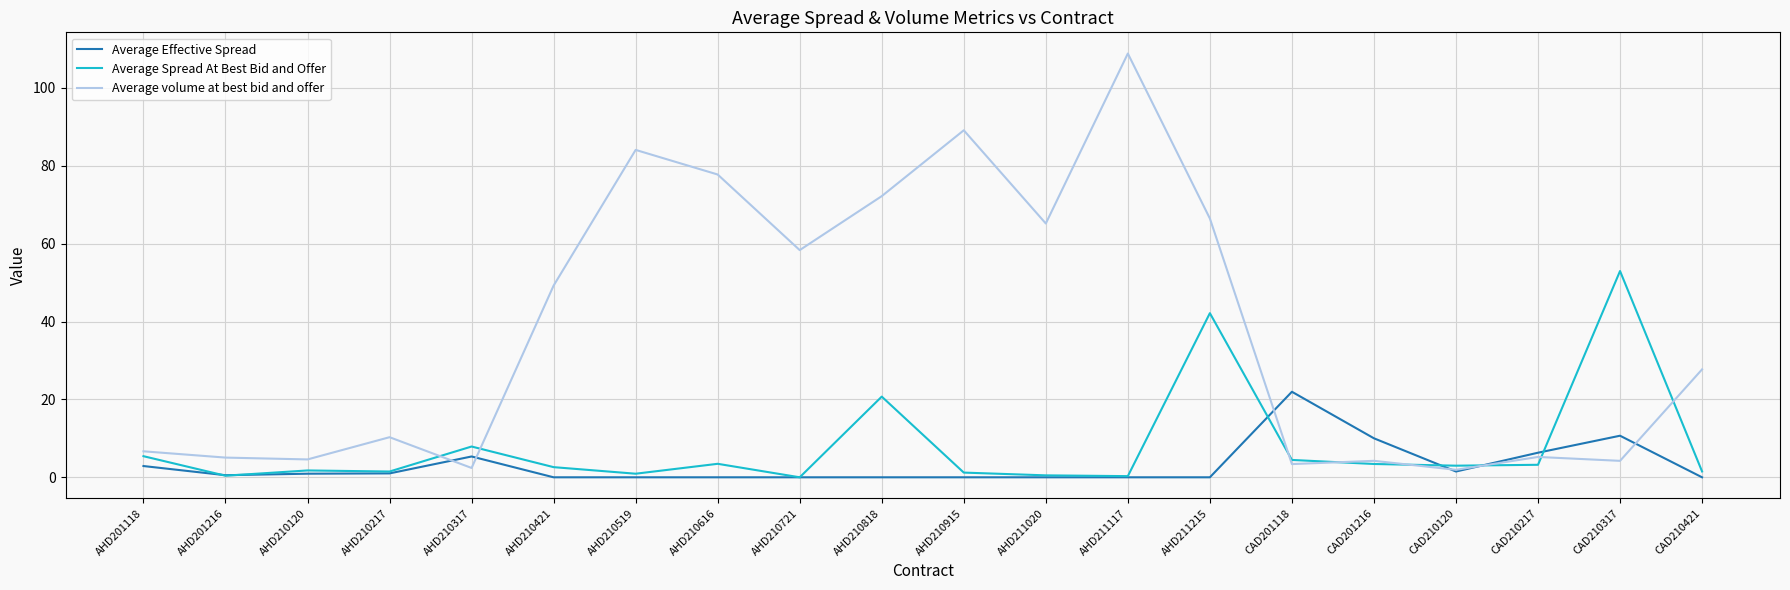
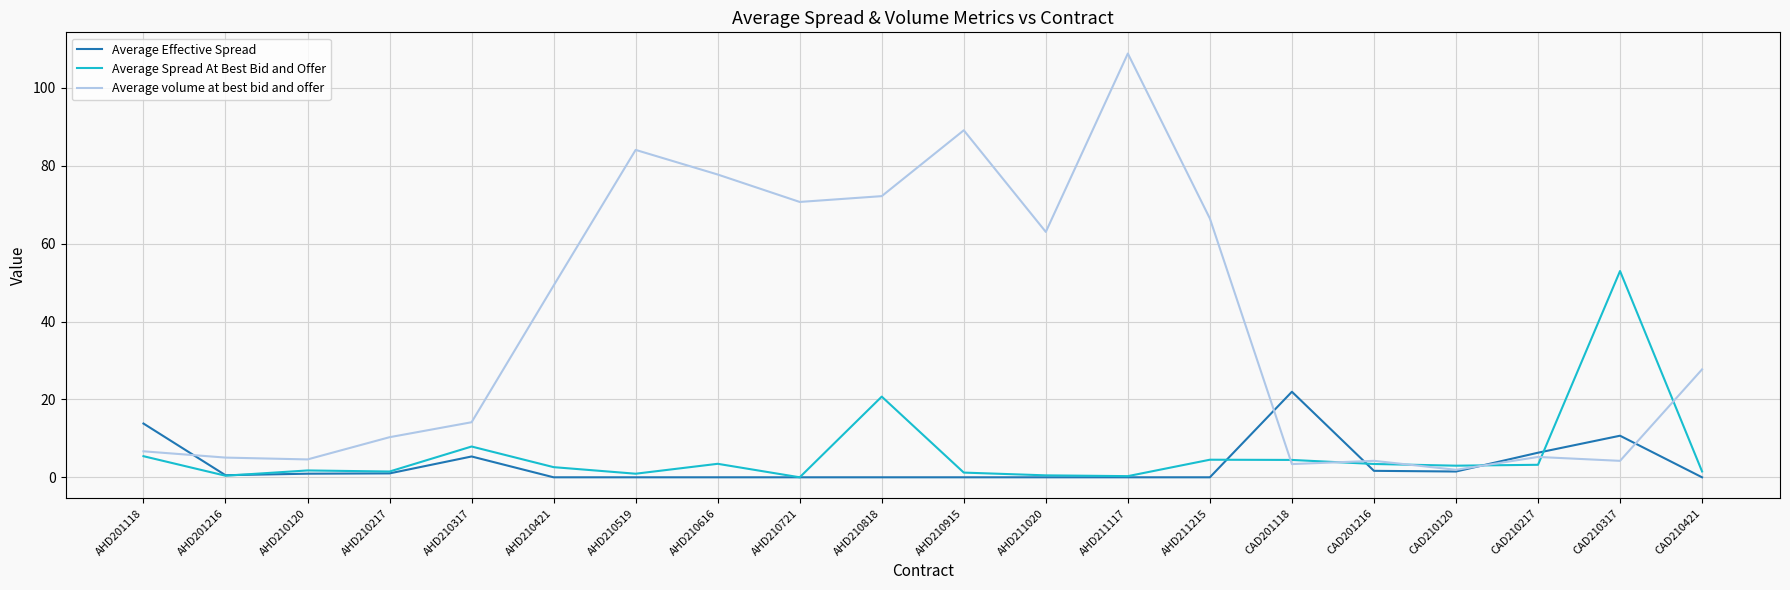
  {
    "Average Effective Spread": {
-     "AHD201118": 3,
+     "AHD201118": 14,
      "AHD210120": 1,
      "AHD210317": 5,
      "AHD210421": 0,
      "AHD210519": 0,
      "AHD210616": 0,
      "AHD210818": 0,
      "AHD210915": 0,
      "AHD211215": 0,
      "CAD201118": 22,
-     "CAD201216": 10,
+     "CAD201216": 2,
      "CAD210217": 6,
      "CAD210317": 11,
      "CAD210421": 0
    },
    "Average Spread At Best Bid and Offer": {
      "AHD201118": 5,
      "AHD210120": 2,
      "AHD210317": 8,
      "AHD210421": 3,
      "AHD210519": 1,
      "AHD210616": 3,
      "AHD210818": 21,
      "AHD210915": 1,
-     "AHD211215": 42,
+     "AHD211215": 5,
      "CAD201118": 4,
      "CAD201216": 3,
      "CAD210120": 3,
      "CAD210217": 3,
      "CAD210317": 53,
      "CAD210421": 2
    },
    "Average volume at best bid and offer": {
      "AHD201118": 7,
      "AHD201216": 5,
      "AHD210120": 5,
      "AHD210217": 10,
-     "AHD210317": 2,
+     "AHD210317": 14,
      "AHD210421": 49,
      "AHD210519": 84,
      "AHD210616": 78,
-     "AHD210721": 58,
+     "AHD210721": 71,
      "AHD210818": 72,
      "AHD210915": 89,
-     "AHD211020": 65,
+     "AHD211020": 63,
      "AHD211117": 109,
      "AHD211215": 66,
      "CAD201118": 3,
      "CAD201216": 4,
      "CAD210217": 5,
      "CAD210317": 4,
      "CAD210421": 28
    }
  }
